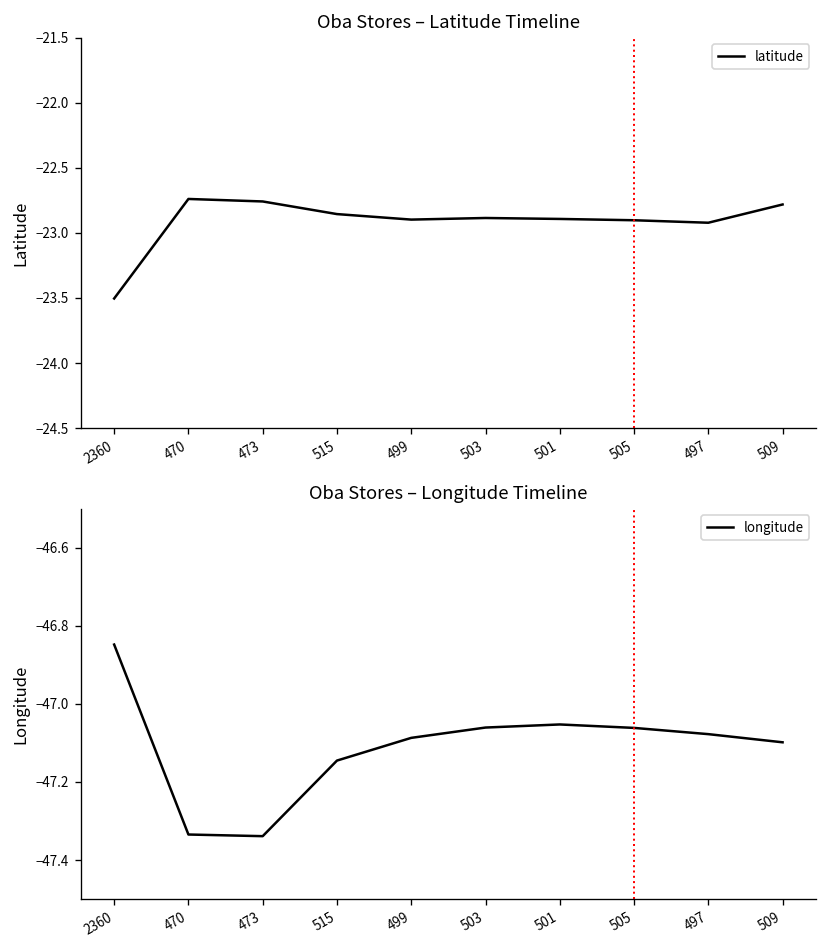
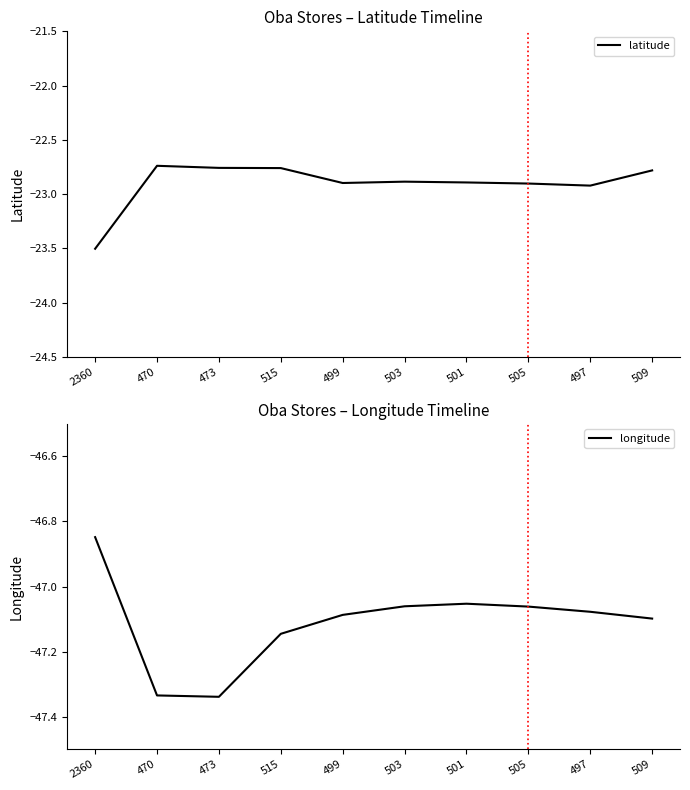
  {
    "Oba Stores – Latitude Timeline": {
      "2360": -23.50,
      "470": -22.74,
      "473": -22.76,
-     "515": -22.86,
+     "515": -22.76,
      "499": -22.90,
      "503": -22.89,
      "501": -22.89,
      "505": -22.90,
      "497": -22.92,
      "509": -22.78
    },
    "Oba Stores – Longitude Timeline": {
      "2360": -46.85,
      "470": -47.33,
      "473": -47.34,
      "515": -47.15,
      "499": -47.09,
      "503": -47.06,
      "501": -47.05,
      "505": -47.06,
      "497": -47.08,
      "509": -47.10
    }
  }
